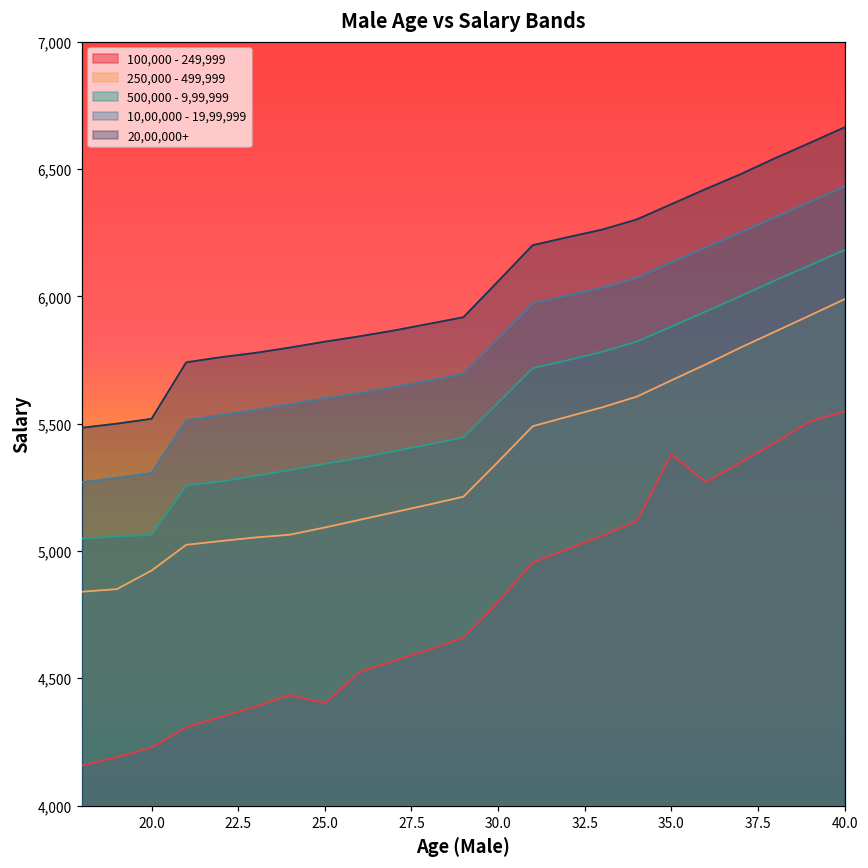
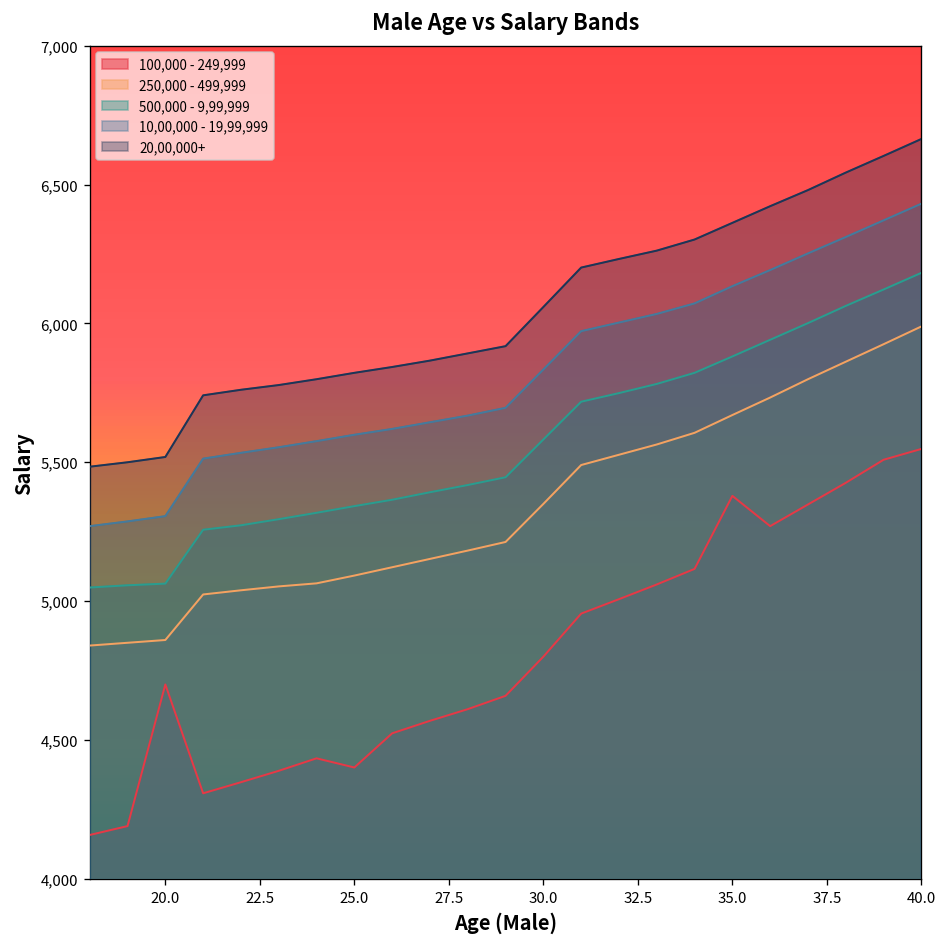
  {
    "100,000 - 249,999": {
-     "20.0": "4,230",
+     "20.0": "4,700",
      "25.0": "4,400",
      "30.0": "4,800",
      "35.0": "5,380",
      "40.0": "5,550"
    },
    "250,000 - 499,999": {
-     "20.0": "4,920",
+     "20.0": "4,860",
      "25.0": "5,090",
      "30.0": "5,350",
      "35.0": "5,670",
      "40.0": "5,990"
    }
  }
